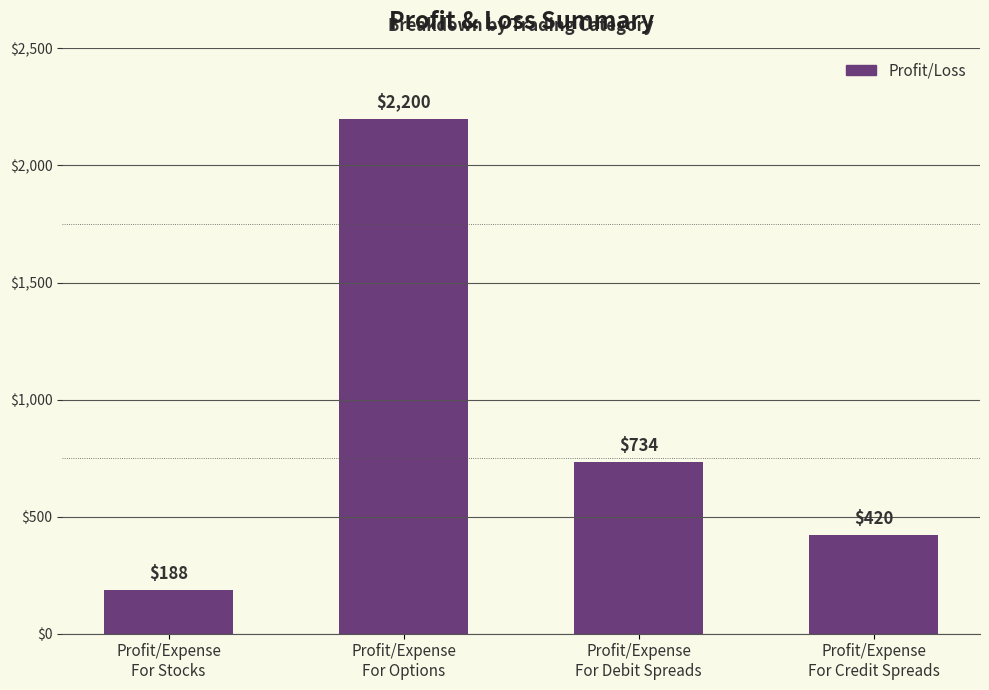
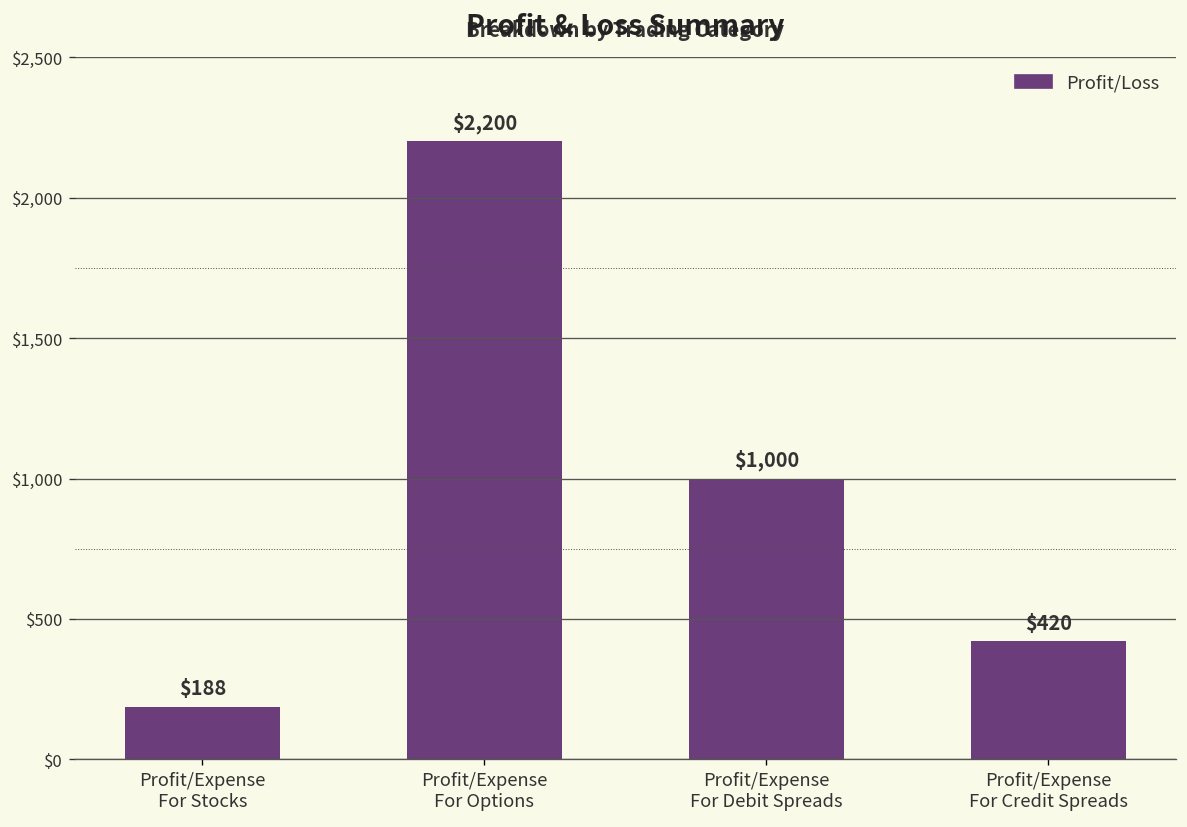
  {
    "Profit/Expense For Stocks": "$188",
    "Profit/Expense For Options": "$2,200",
-   "Profit/Expense For Debit Spreads": "$734",
+   "Profit/Expense For Debit Spreads": "$1,000",
    "Profit/Expense For Credit Spreads": "$420"
  }
